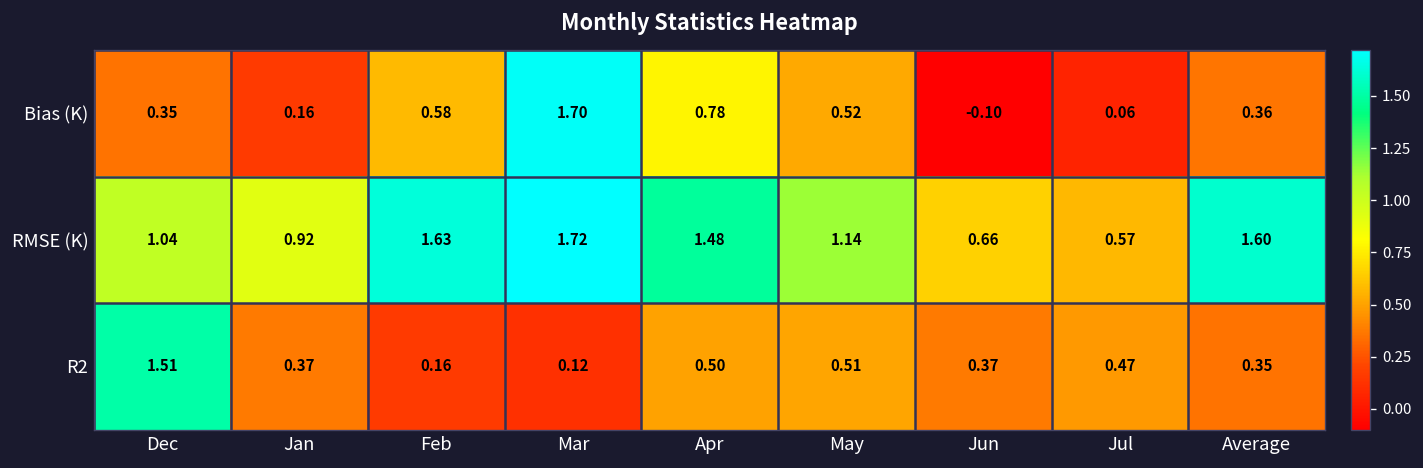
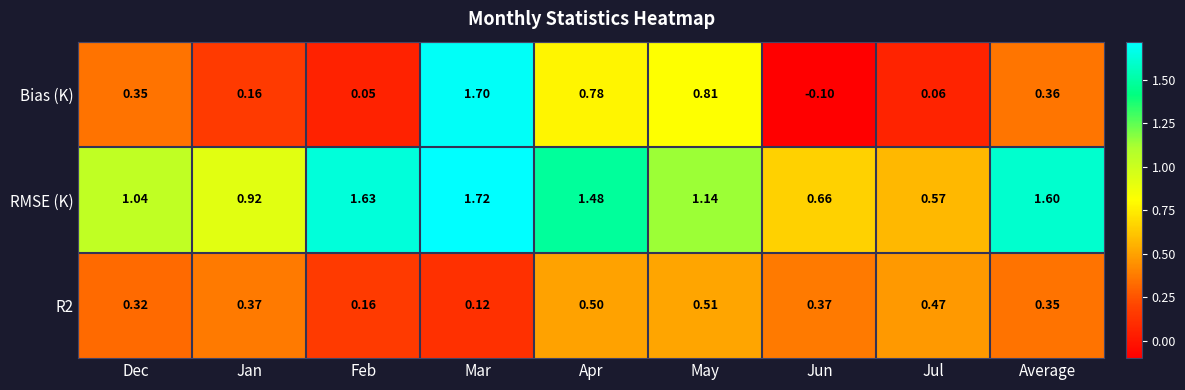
  {
    "Bias (K)": {
      "Dec": 0.35,
      "Jan": 0.16,
-     "Feb": 0.58,
+     "Feb": 0.05,
      "Mar": 1.70,
      "Apr": 0.78,
-     "May": 0.52,
+     "May": 0.81,
      "Jun": -0.10,
      "Jul": 0.06,
      "Average": 0.36
    },
    "RMSE (K)": {
      "Dec": 1.04,
      "Jan": 0.92,
      "Feb": 1.63,
      "Mar": 1.72,
      "Apr": 1.48,
      "May": 1.14,
      "Jun": 0.66,
      "Jul": 0.57,
      "Average": 1.60
    },
    "R2": {
-     "Dec": 1.51,
+     "Dec": 0.32,
      "Jan": 0.37,
      "Feb": 0.16,
      "Mar": 0.12,
      "Apr": 0.50,
      "May": 0.51,
      "Jun": 0.37,
      "Jul": 0.47,
      "Average": 0.35
    }
  }
